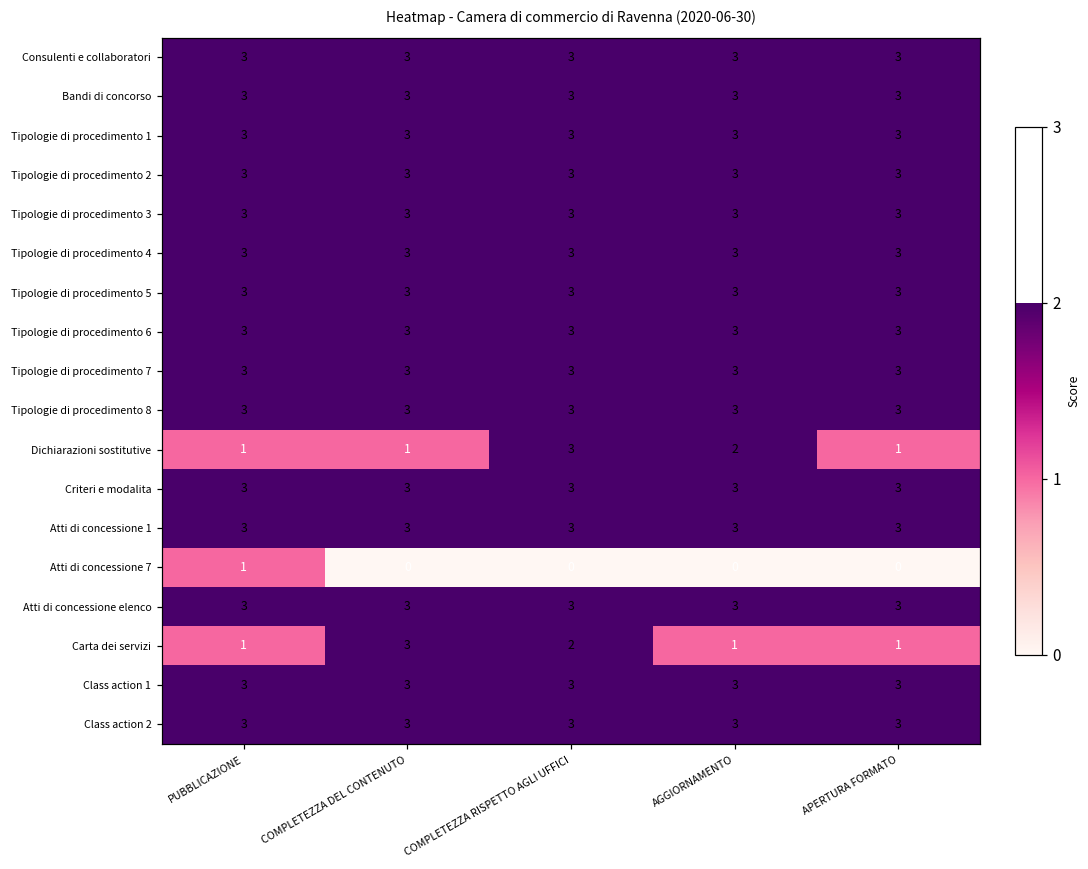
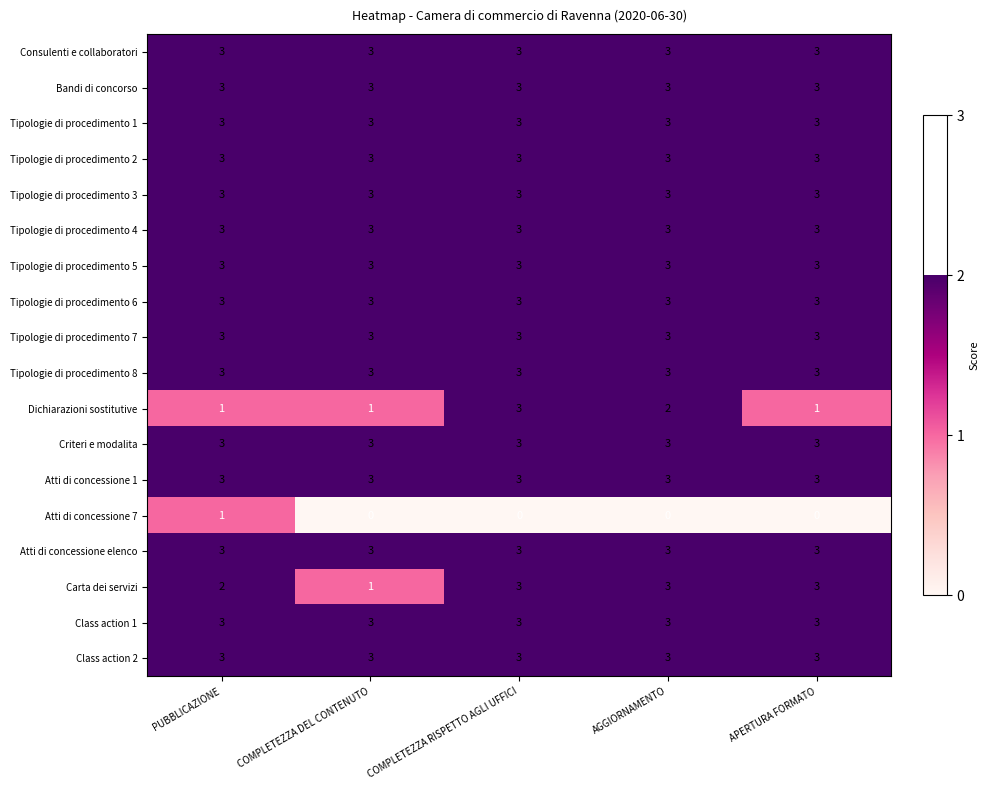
  {
    "Consulenti e collaboratori": {
      "PUBBLICAZIONE": 3,
      "COMPLETEZZA DEL CONTENUTO": 3,
      "COMPLETEZZA RISPETTO AGLI UFFICI": 3,
      "AGGIORNAMENTO": 3,
      "APERTURA FORMATO": 3
    },
    "Bandi di concorso": {
      "PUBBLICAZIONE": 3,
      "COMPLETEZZA DEL CONTENUTO": 3,
      "COMPLETEZZA RISPETTO AGLI UFFICI": 3,
      "AGGIORNAMENTO": 3,
      "APERTURA FORMATO": 3
    },
    "Tipologie di procedimento 1": {
      "PUBBLICAZIONE": 3,
      "COMPLETEZZA DEL CONTENUTO": 3,
      "COMPLETEZZA RISPETTO AGLI UFFICI": 3,
      "AGGIORNAMENTO": 3,
      "APERTURA FORMATO": 3
    },
    "Tipologie di procedimento 2": {
      "PUBBLICAZIONE": 3,
      "COMPLETEZZA DEL CONTENUTO": 3,
      "COMPLETEZZA RISPETTO AGLI UFFICI": 3,
      "AGGIORNAMENTO": 3,
      "APERTURA FORMATO": 3
    },
    "Tipologie di procedimento 3": {
      "PUBBLICAZIONE": 3,
      "COMPLETEZZA DEL CONTENUTO": 3,
      "COMPLETEZZA RISPETTO AGLI UFFICI": 3,
      "AGGIORNAMENTO": 3,
      "APERTURA FORMATO": 3
    },
    "Tipologie di procedimento 4": {
      "PUBBLICAZIONE": 3,
      "COMPLETEZZA DEL CONTENUTO": 3,
      "COMPLETEZZA RISPETTO AGLI UFFICI": 3,
      "AGGIORNAMENTO": 3,
      "APERTURA FORMATO": 3
    },
    "Tipologie di procedimento 5": {
      "PUBBLICAZIONE": 3,
      "COMPLETEZZA DEL CONTENUTO": 3,
      "COMPLETEZZA RISPETTO AGLI UFFICI": 3,
      "AGGIORNAMENTO": 3,
      "APERTURA FORMATO": 3
    },
    "Tipologie di procedimento 6": {
      "PUBBLICAZIONE": 3,
      "COMPLETEZZA DEL CONTENUTO": 3,
      "COMPLETEZZA RISPETTO AGLI UFFICI": 3,
      "AGGIORNAMENTO": 3,
      "APERTURA FORMATO": 3
    },
    "Tipologie di procedimento 7": {
      "PUBBLICAZIONE": 3,
      "COMPLETEZZA DEL CONTENUTO": 3,
      "COMPLETEZZA RISPETTO AGLI UFFICI": 3,
      "AGGIORNAMENTO": 3,
      "APERTURA FORMATO": 3
    },
    "Tipologie di procedimento 8": {
      "PUBBLICAZIONE": 3,
      "COMPLETEZZA DEL CONTENUTO": 3,
      "COMPLETEZZA RISPETTO AGLI UFFICI": 3,
      "AGGIORNAMENTO": 3,
      "APERTURA FORMATO": 3
    },
    "Dichiarazioni sostitutive": {
      "PUBBLICAZIONE": 1,
      "COMPLETEZZA DEL CONTENUTO": 1,
      "COMPLETEZZA RISPETTO AGLI UFFICI": 3,
      "AGGIORNAMENTO": 2,
      "APERTURA FORMATO": 1
    },
    "Criteri e modalita": {
      "PUBBLICAZIONE": 3,
      "COMPLETEZZA DEL CONTENUTO": 3,
      "COMPLETEZZA RISPETTO AGLI UFFICI": 3,
      "AGGIORNAMENTO": 3,
      "APERTURA FORMATO": 3
    },
    "Atti di concessione 1": {
      "PUBBLICAZIONE": 3,
      "COMPLETEZZA DEL CONTENUTO": 3,
      "COMPLETEZZA RISPETTO AGLI UFFICI": 3,
      "AGGIORNAMENTO": 3,
      "APERTURA FORMATO": 3
    },
    "Atti di concessione 7": {
      "PUBBLICAZIONE": 1
    },
    "Atti di concessione elenco": {
      "PUBBLICAZIONE": 3,
      "COMPLETEZZA DEL CONTENUTO": 3,
      "COMPLETEZZA RISPETTO AGLI UFFICI": 3,
      "AGGIORNAMENTO": 3,
      "APERTURA FORMATO": 3
    },
    "Carta dei servizi": {
-     "PUBBLICAZIONE": 1,
-     "COMPLETEZZA DEL CONTENUTO": 3,
-     "COMPLETEZZA RISPETTO AGLI UFFICI": 2,
-     "AGGIORNAMENTO": 1,
-     "APERTURA FORMATO": 1
+     "PUBBLICAZIONE": 2,
+     "COMPLETEZZA DEL CONTENUTO": 1,
+     "COMPLETEZZA RISPETTO AGLI UFFICI": 3,
+     "AGGIORNAMENTO": 3,
+     "APERTURA FORMATO": 3
    },
    "Class action 1": {
      "PUBBLICAZIONE": 3,
      "COMPLETEZZA DEL CONTENUTO": 3,
      "COMPLETEZZA RISPETTO AGLI UFFICI": 3,
      "AGGIORNAMENTO": 3,
      "APERTURA FORMATO": 3
    },
    "Class action 2": {
      "PUBBLICAZIONE": 3,
      "COMPLETEZZA DEL CONTENUTO": 3,
      "COMPLETEZZA RISPETTO AGLI UFFICI": 3,
      "AGGIORNAMENTO": 3,
      "APERTURA FORMATO": 3
    }
  }
